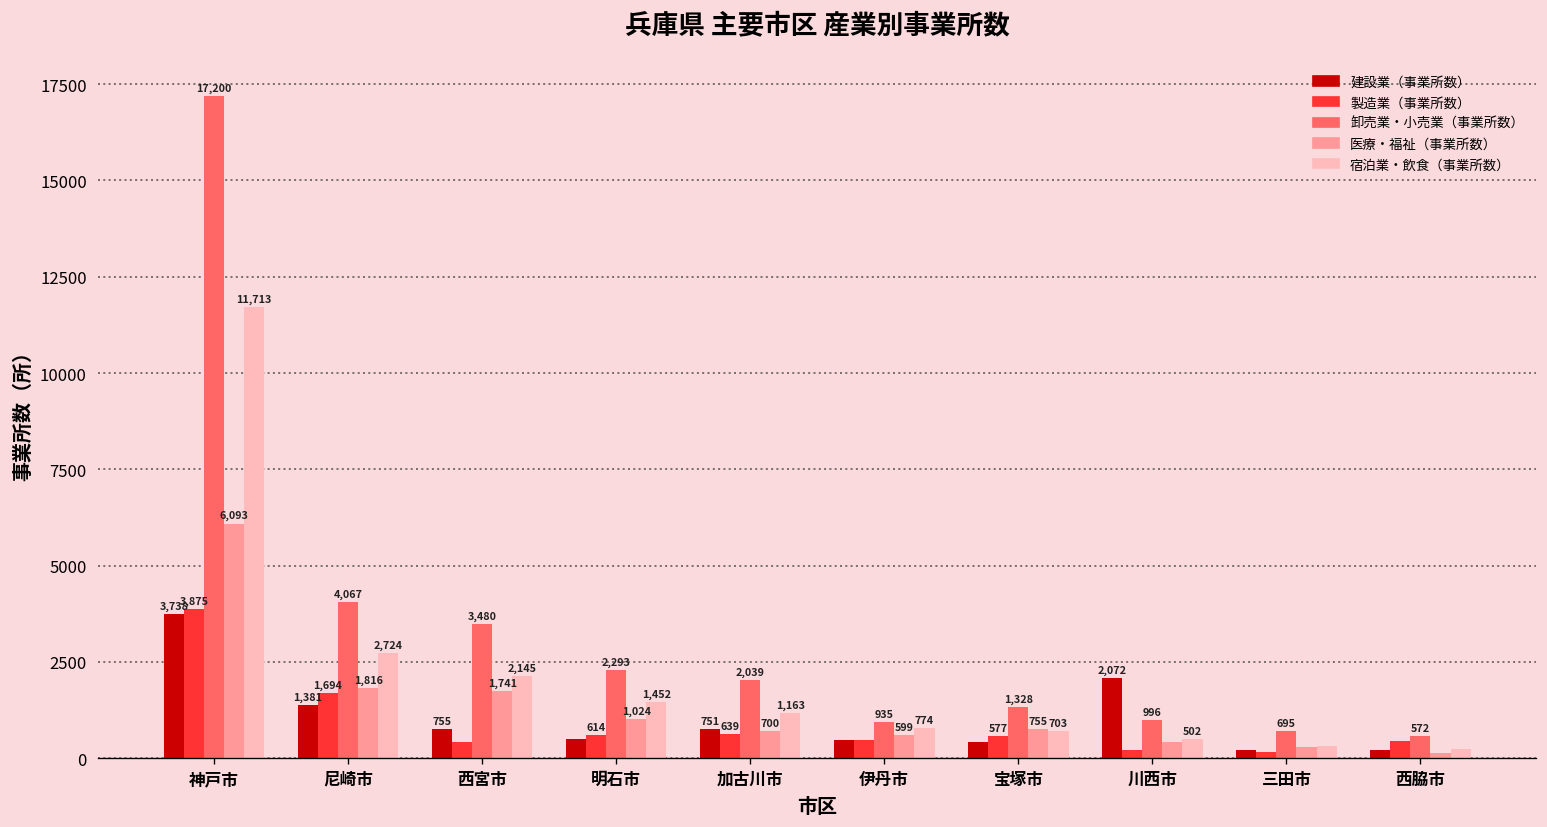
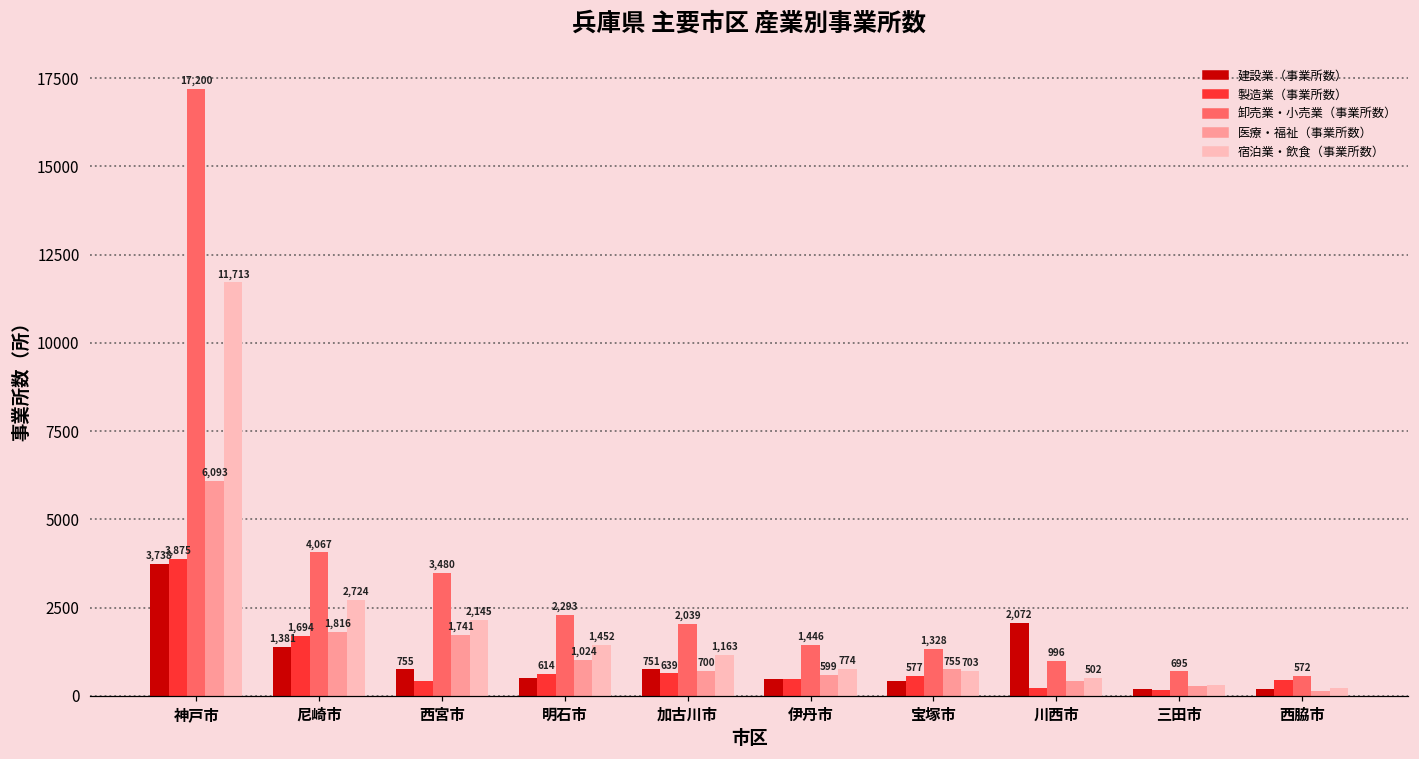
  {
    "建設業（事業所数）": {
      "尼崎市": "1,381",
      "西宮市": "755",
      "加古川市": "751",
      "川西市": "2,072"
    },
    "製造業（事業所数）": {
      "尼崎市": "1,694",
      "明石市": "614",
      "加古川市": "639",
      "宝塚市": "577"
    },
    "卸売業・小売業（事業所数）": {
      "神戸市": "17,200",
      "尼崎市": "4,067",
      "西宮市": "3,480",
      "明石市": "2,293",
      "加古川市": "2,039",
-     "伊丹市": "935",
+     "伊丹市": "1,446",
      "宝塚市": "1,328",
      "川西市": "996",
      "三田市": "695",
      "西脇市": "572"
    }
  }
